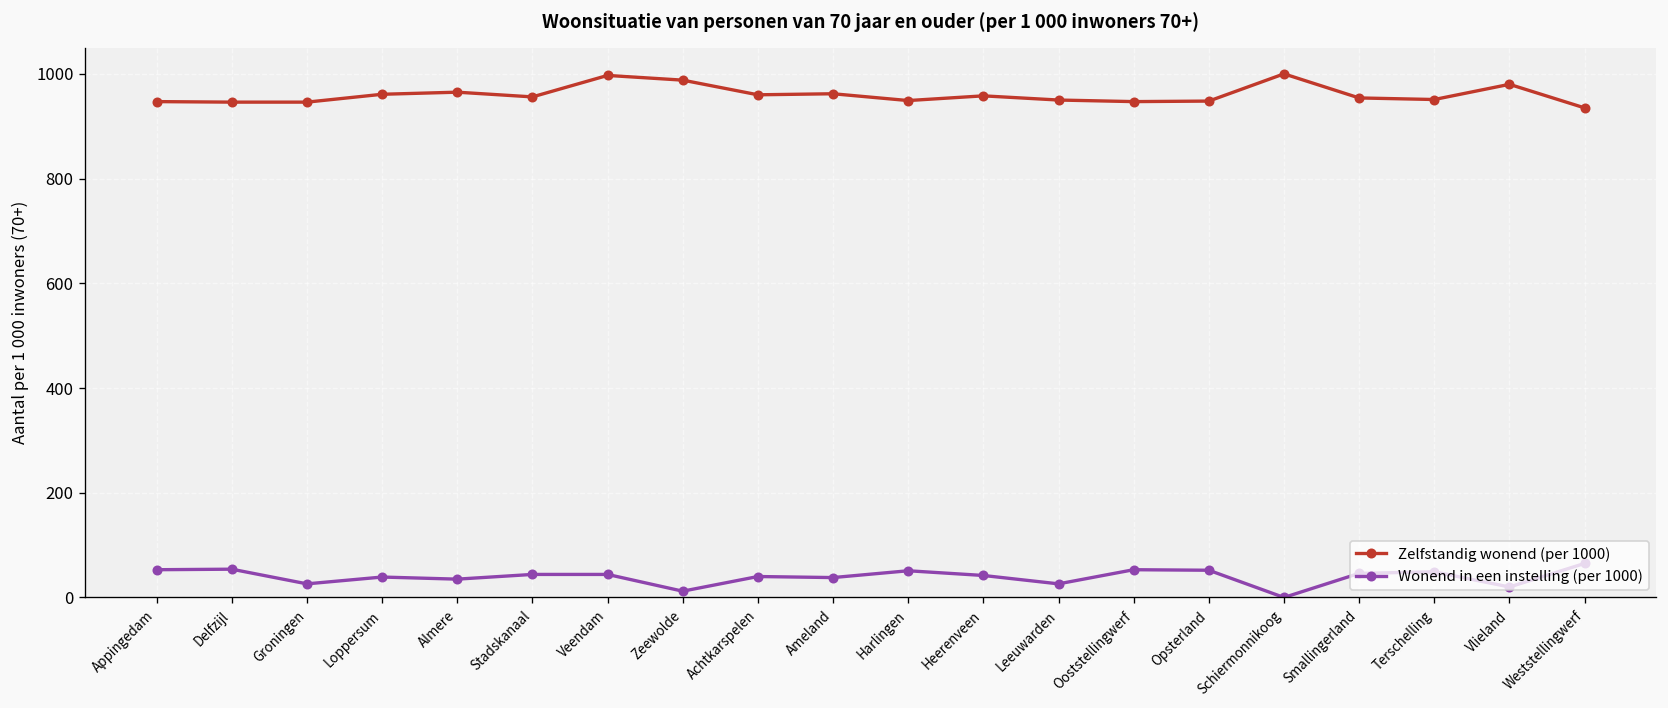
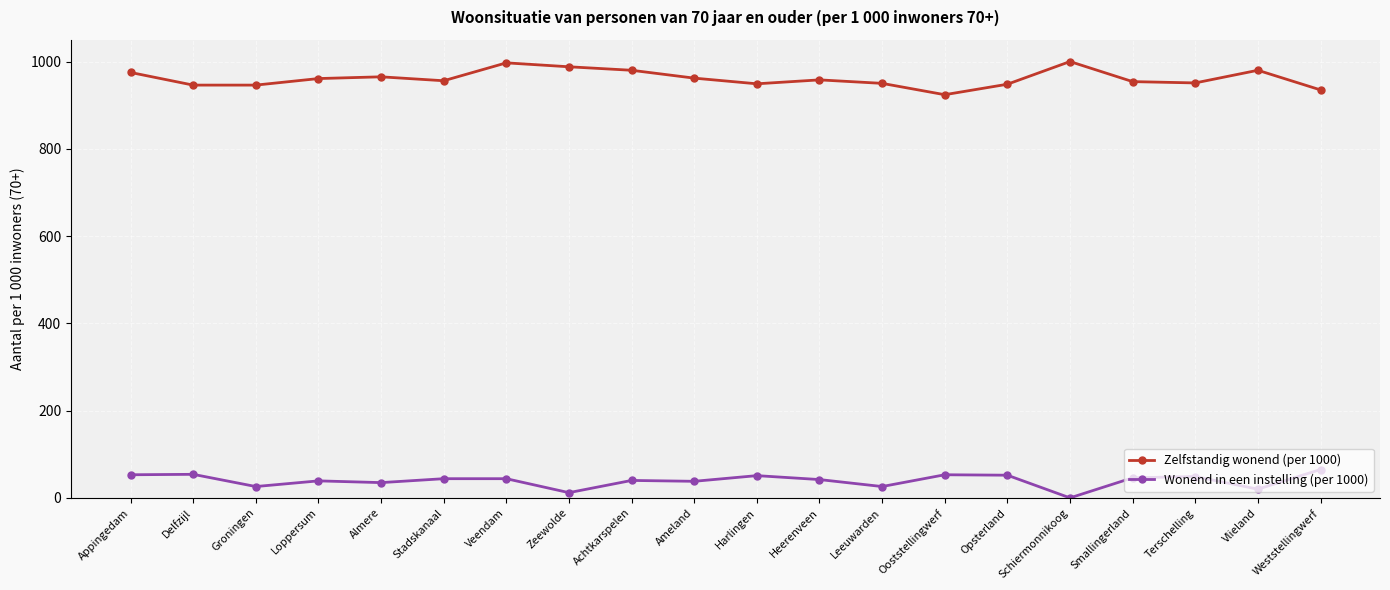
  {
    "Zelfstandig wonend (per 1000)": {
-     "Appingedam": 950,
+     "Appingedam": 980,
      "Delfzijl": 950,
      "Groningen": 950,
      "Loppersum": 960,
      "Almere": 970,
      "Stadskanaal": 960,
      "Veendam": 1000,
      "Zeewolde": 990,
-     "Achtkarspelen": 960,
+     "Achtkarspelen": 980,
      "Ameland": 960,
      "Harlingen": 950,
      "Heerenveen": 960,
      "Leeuwarden": 950,
-     "Ooststellingwerf": 950,
+     "Ooststellingwerf": 920,
      "Opsterland": 950,
      "Schiermonnikoog": 1000,
      "Smallingerland": 950,
      "Terschelling": 950,
      "Vlieland": 980,
      "Weststellingwerf": 940
    },
    "Wonend in een instelling (per 1000)": {
      "Appingedam": 50,
      "Delfzijl": 50,
      "Groningen": 30,
      "Loppersum": 40,
      "Almere": 40,
      "Stadskanaal": 40,
      "Veendam": 40,
      "Zeewolde": 10,
      "Achtkarspelen": 40,
      "Ameland": 40,
      "Harlingen": 50,
      "Heerenveen": 40,
      "Leeuwarden": 30,
      "Ooststellingwerf": 50,
      "Opsterland": 50,
      "Schiermonnikoog": 0
    }
  }
